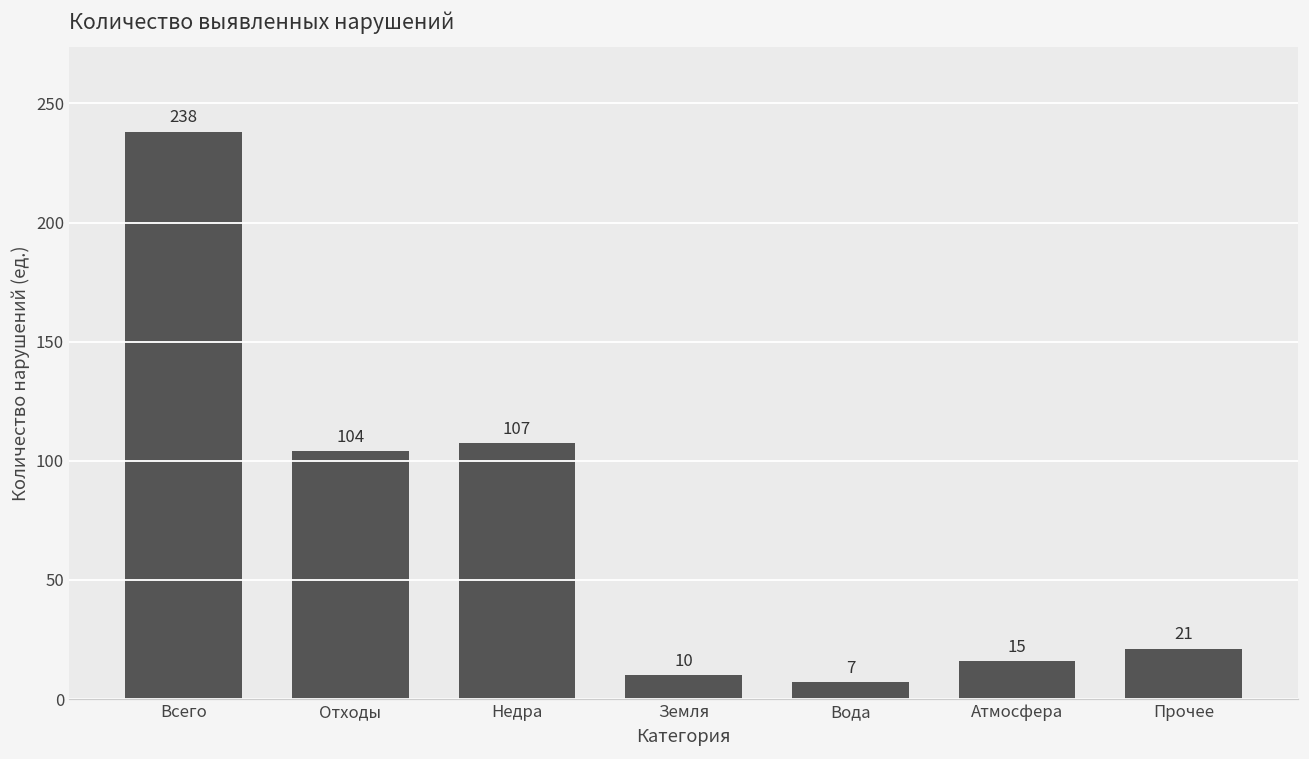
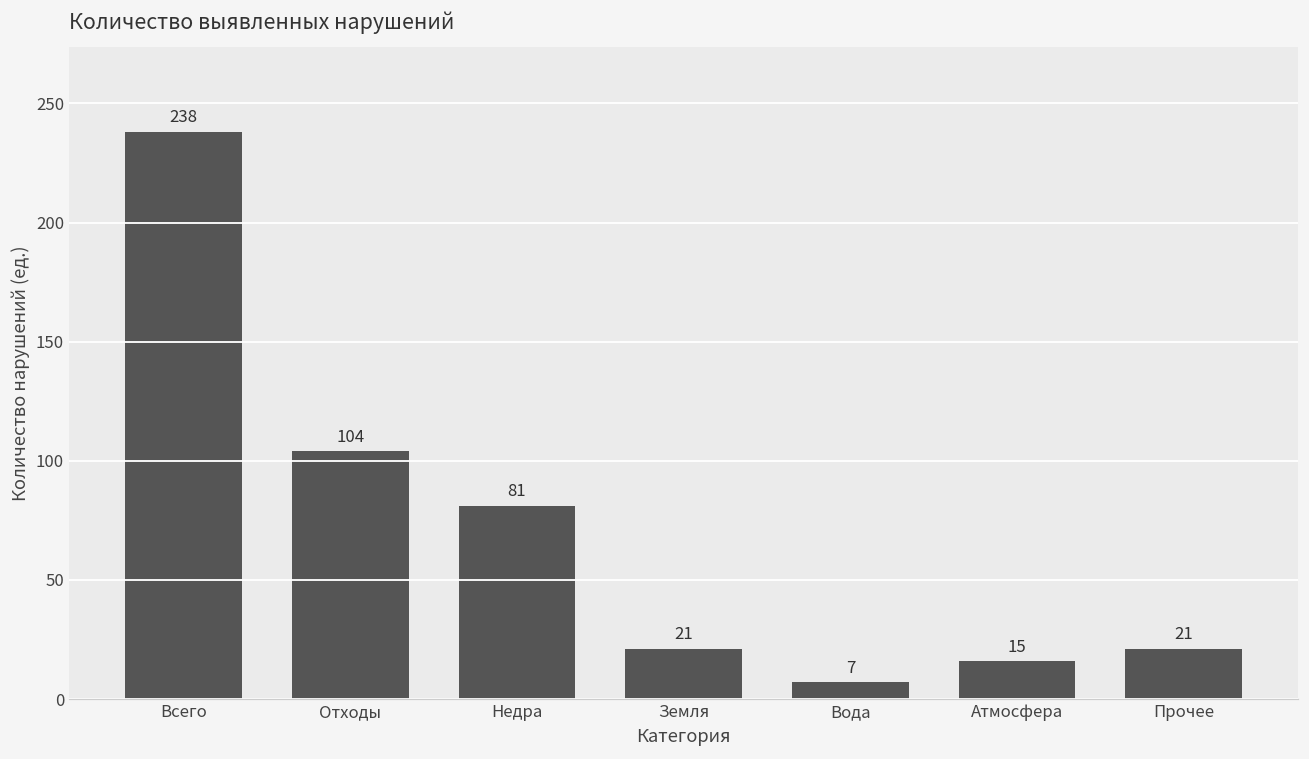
  {
    "Всего": 238,
    "Отходы": 104,
-   "Недра": 107,
-   "Земля": 10,
+   "Недра": 81,
+   "Земля": 21,
    "Вода": 7,
    "Прочее": 21
  }
